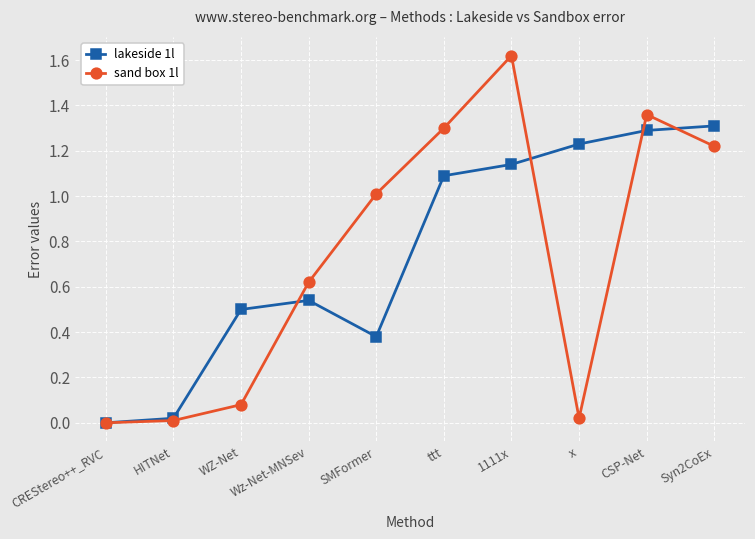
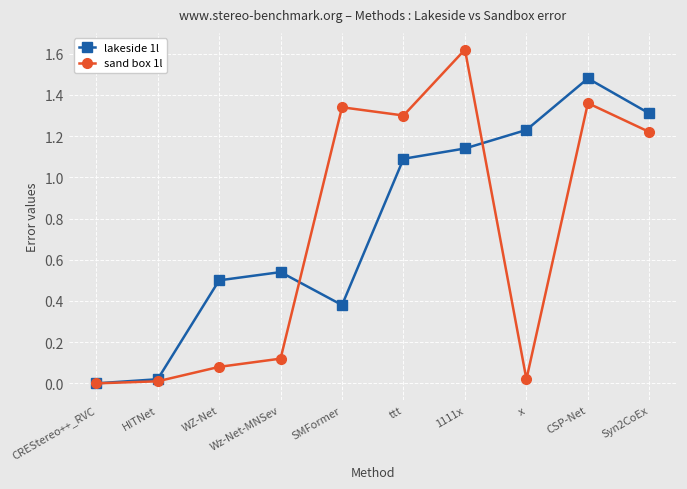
  {
    "lakeside 1l": {
      "WZ-Net": 0.50,
      "Wz-Net-MNSev": 0.54,
      "SMFormer": 0.38,
      "ttt": 1.09,
      "1111x": 1.14,
      "x": 1.23,
-     "CSP-Net": 1.29,
+     "CSP-Net": 1.48,
      "Syn2CoEx": 1.31
    },
    "sand box 1l": {
      "WZ-Net": 0.08,
-     "Wz-Net-MNSev": 0.62,
-     "SMFormer": 1.01,
+     "Wz-Net-MNSev": 0.12,
+     "SMFormer": 1.34,
      "ttt": 1.30,
      "1111x": 1.62,
      "x": 0.02,
      "CSP-Net": 1.36,
      "Syn2CoEx": 1.22
    }
  }
